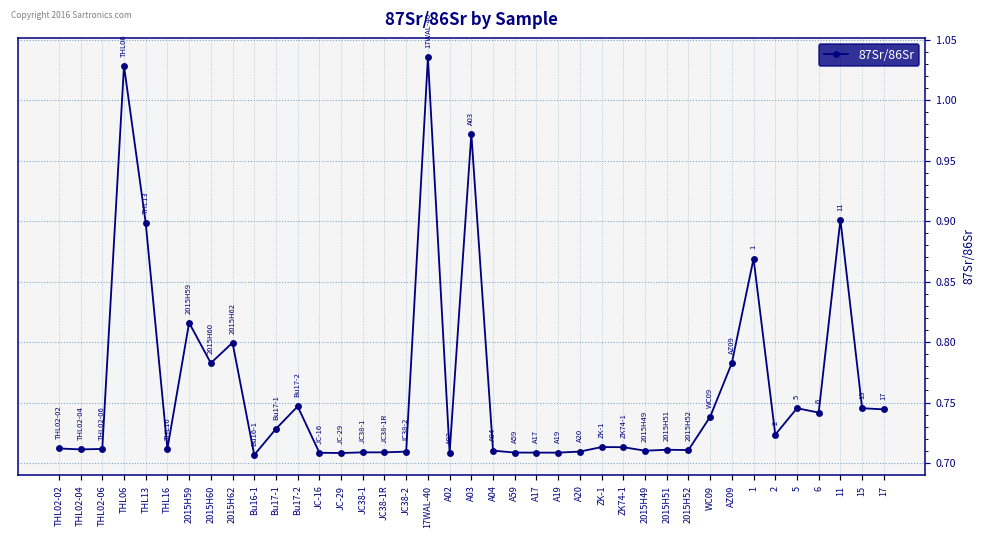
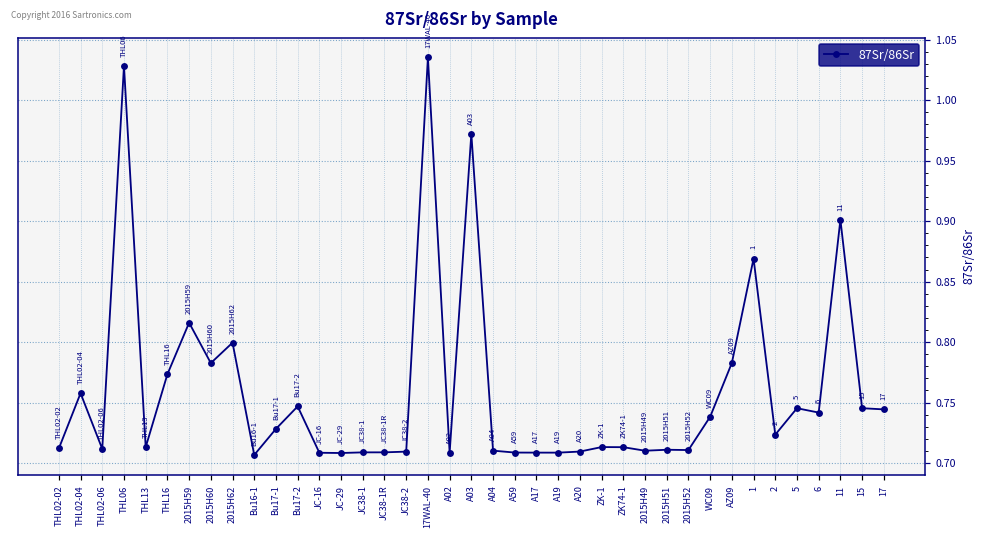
  {
-   "THL02-04": 0.711,
+   "THL02-04": 0.758,
    "THL06": 1.028,
-   "THL13": 0.899,
-   "THL16": 0.712,
+   "THL13": 0.713,
+   "THL16": 0.773,
    "JC-16": 0.709,
    "JC-29": 0.708,
    "A02": 0.708,
    "A03": 0.972,
    "A04": 0.710,
    "A59": 0.709,
    "A17": 0.709,
    "A19": 0.709,
    "A20": 0.710,
    "ZK-1": 0.713,
    "WC09": 0.738,
    "AZ09": 0.783
  }
